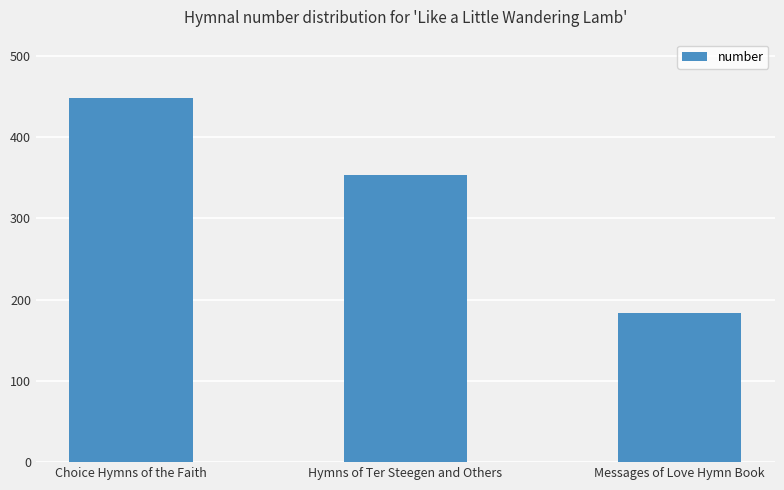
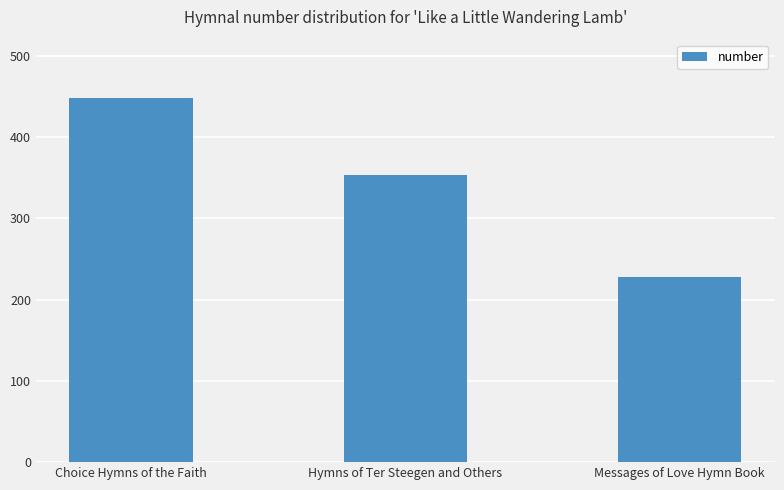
  {
    "Choice Hymns of the Faith": 450,
    "Hymns of Ter Steegen and Others": 350,
-   "Messages of Love Hymn Book": 180
+   "Messages of Love Hymn Book": 230
  }
